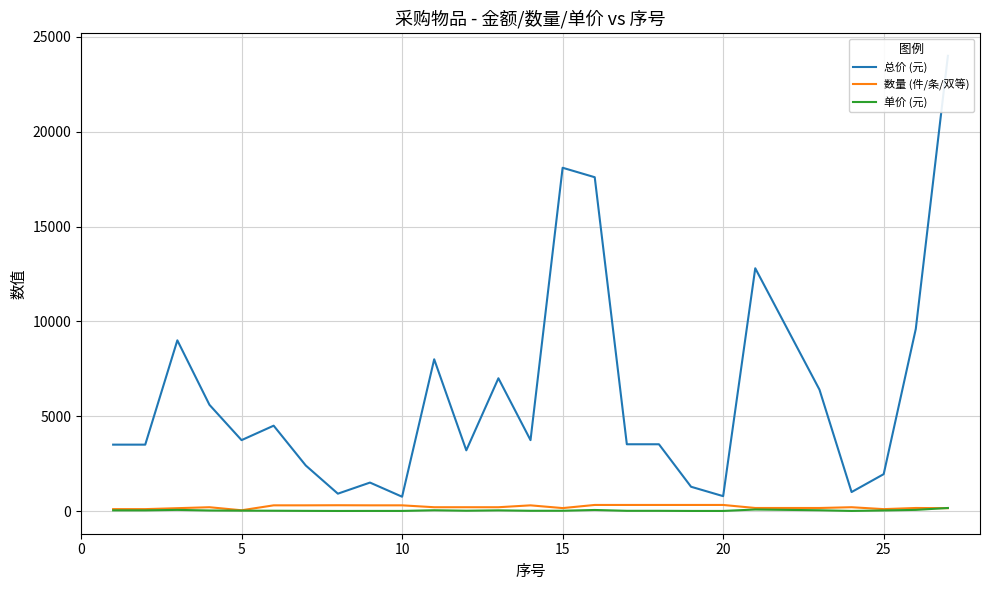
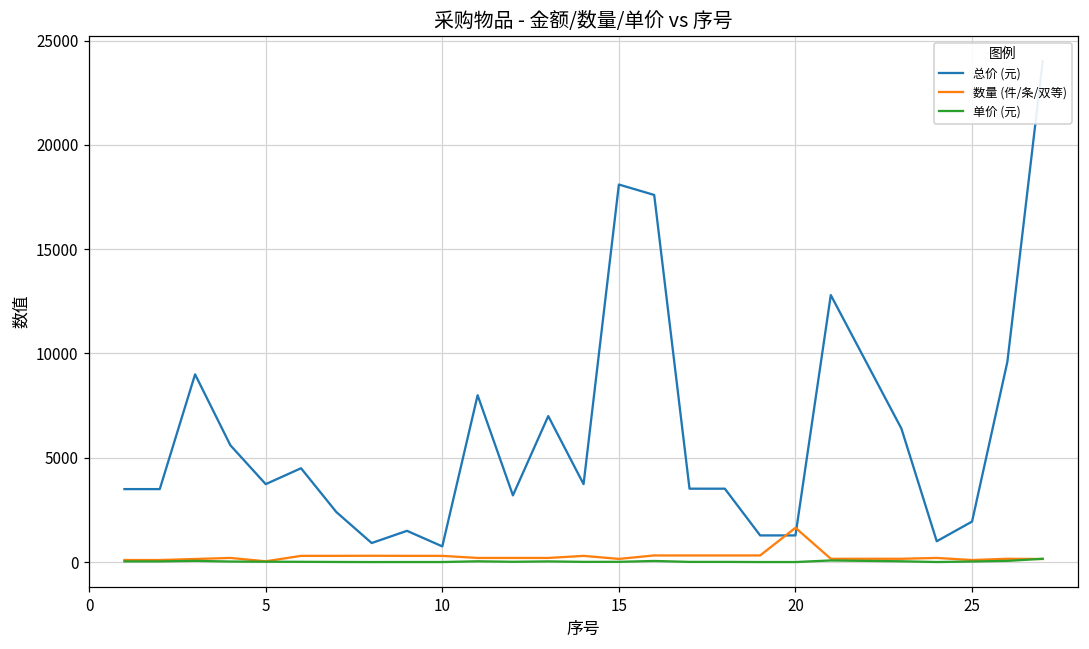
  {
    "总价 (元)": {
      "5": 3700,
      "10": 800,
      "15": 18100,
-     "20": 800,
+     "20": 1300,
      "25": 1900
    },
    "数量 (件/条/双等)": {
      "10": 300,
      "15": 200,
-     "20": 300
+     "20": 1600
    },
    "单价 (元)": {
      "10": 0,
      "15": 0,
      "20": 0
    }
  }
